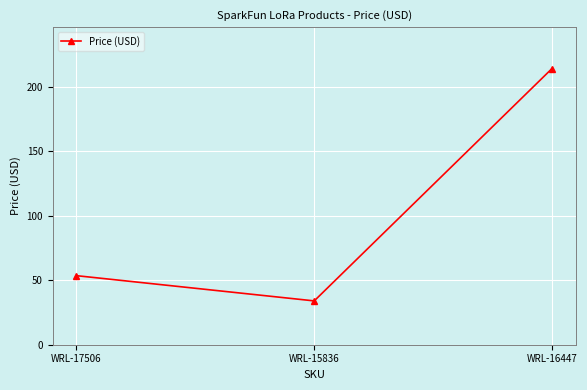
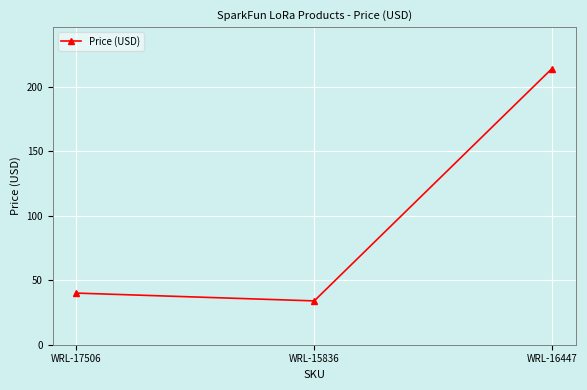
  {
-   "WRL-17506": 54,
+   "WRL-17506": 40,
    "WRL-15836": 34,
    "WRL-16447": 214
  }
